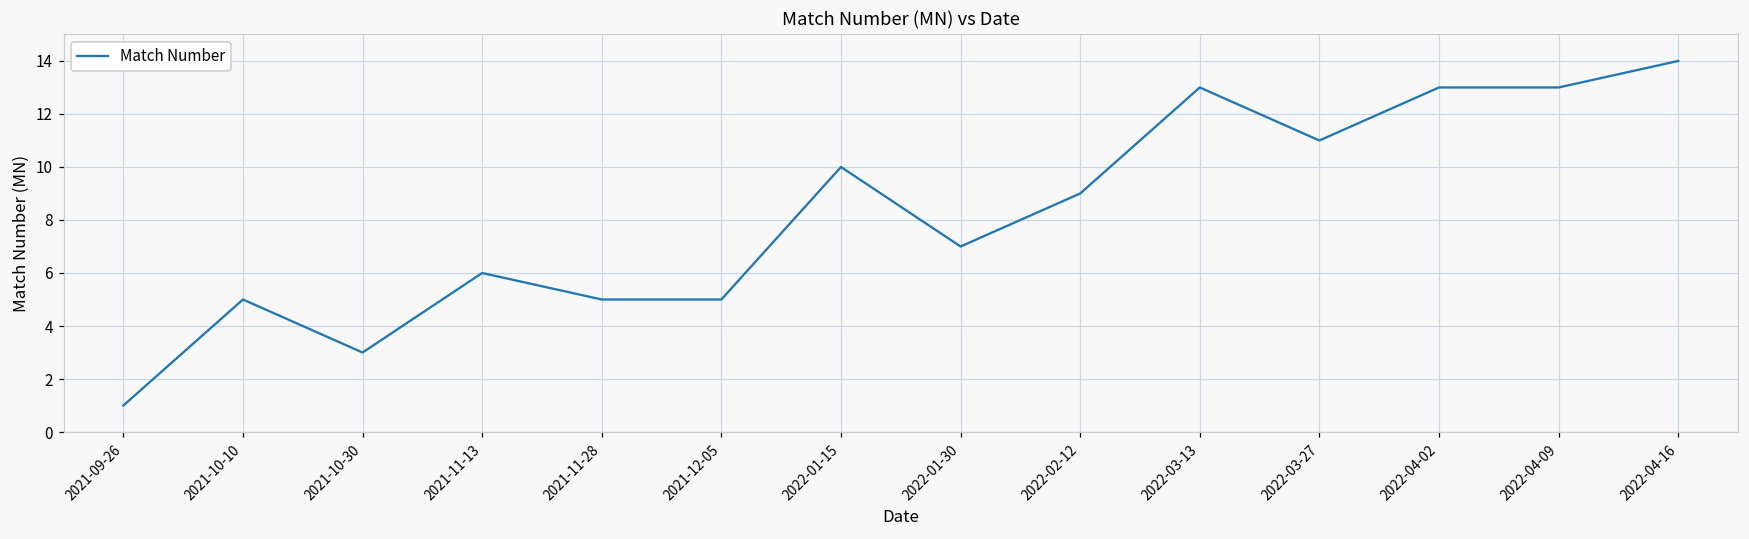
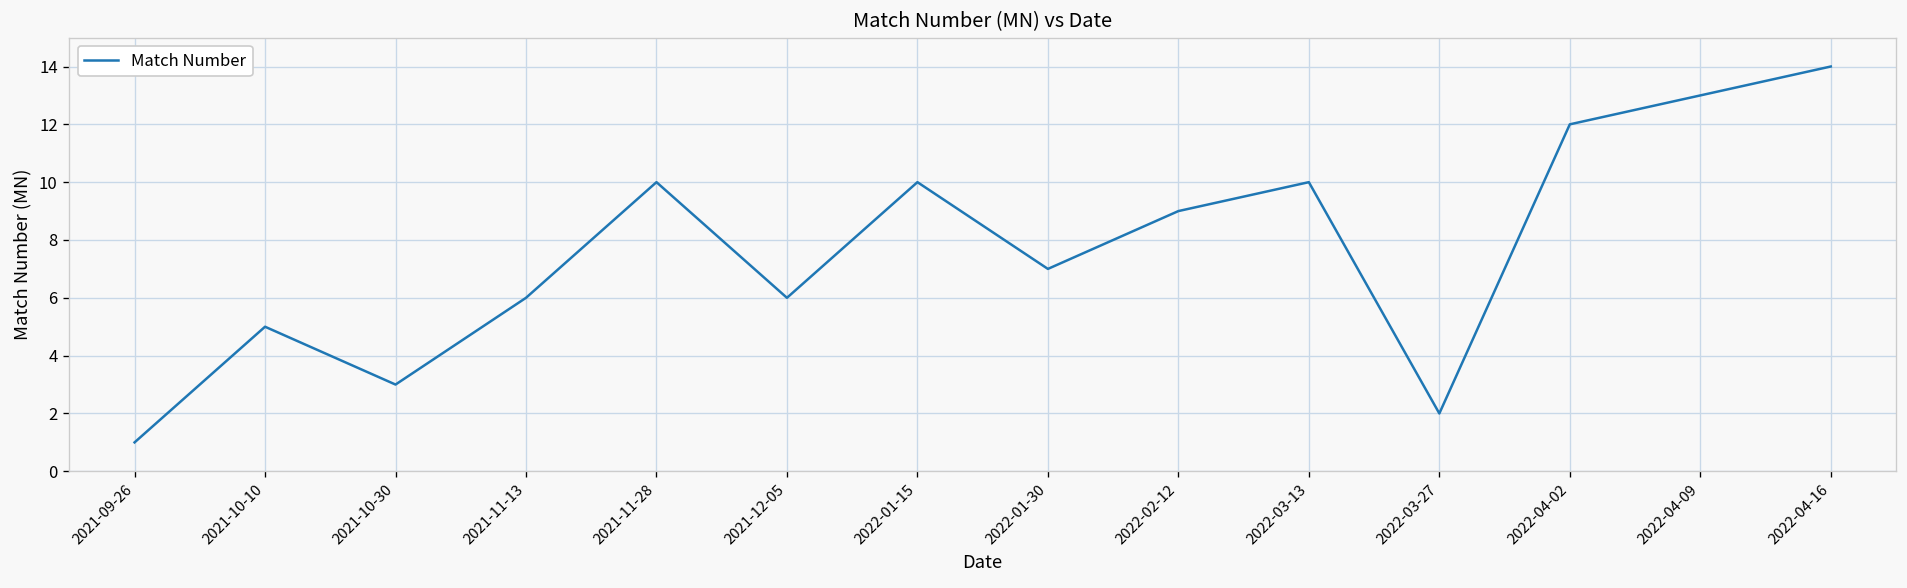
  {
    "2021-09-26": 1,
    "2021-10-10": 5,
    "2021-10-30": 3,
    "2021-11-13": 6,
-   "2021-11-28": 5,
-   "2021-12-05": 5,
+   "2021-11-28": 10,
+   "2021-12-05": 6,
    "2022-01-15": 10,
    "2022-01-30": 7,
    "2022-02-12": 9,
-   "2022-03-13": 13,
-   "2022-03-27": 11,
-   "2022-04-02": 13,
+   "2022-03-13": 10,
+   "2022-03-27": 2,
+   "2022-04-02": 12,
    "2022-04-09": 13,
    "2022-04-16": 14
  }
